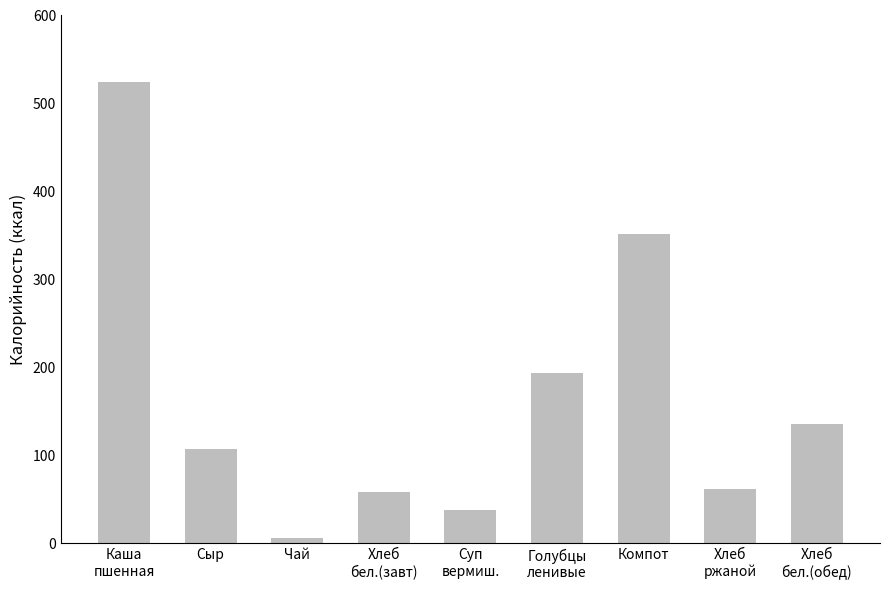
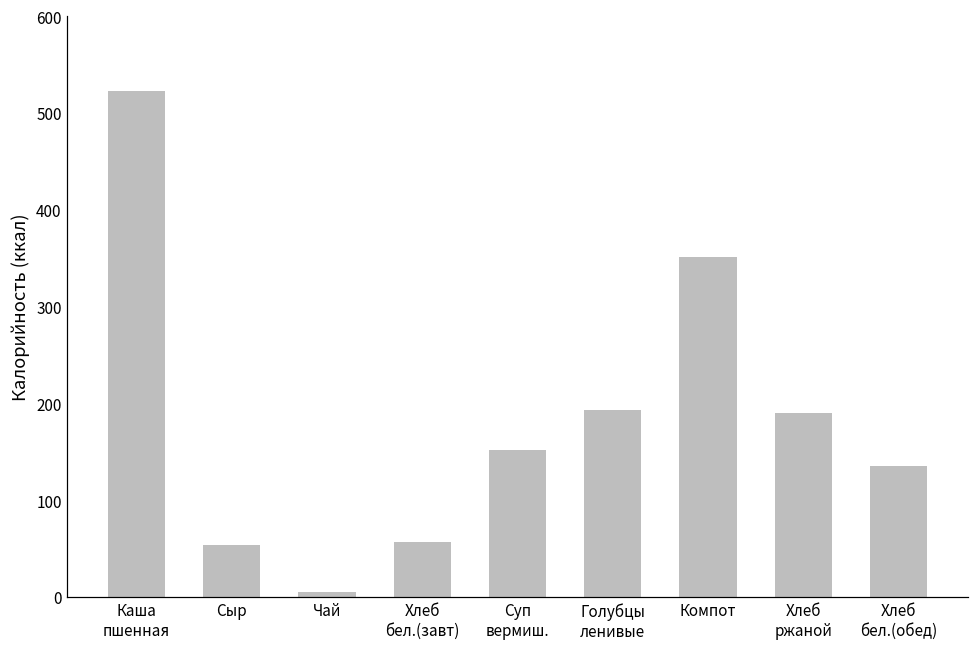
  {
    "Каша пшенная": 520,
-   "Сыр": 110,
+   "Сыр": 50,
    "Чай": 10,
    "Хлеб бел.(завт)": 60,
-   "Суп вермиш.": 40,
+   "Суп вермиш.": 150,
    "Голубцы ленивые": 190,
    "Компот": 350,
-   "Хлеб ржаной": 60,
+   "Хлеб ржаной": 190,
    "Хлеб бел.(обед)": 140
  }
